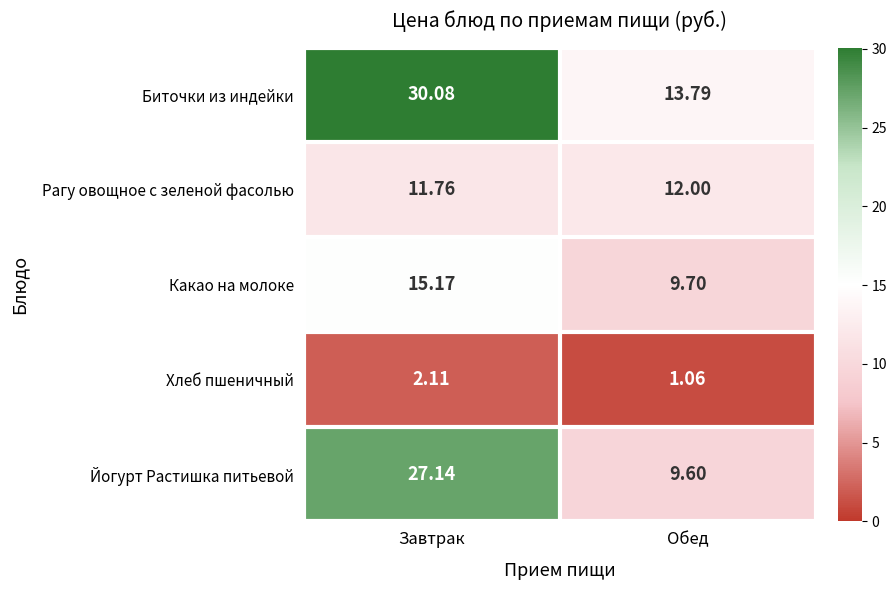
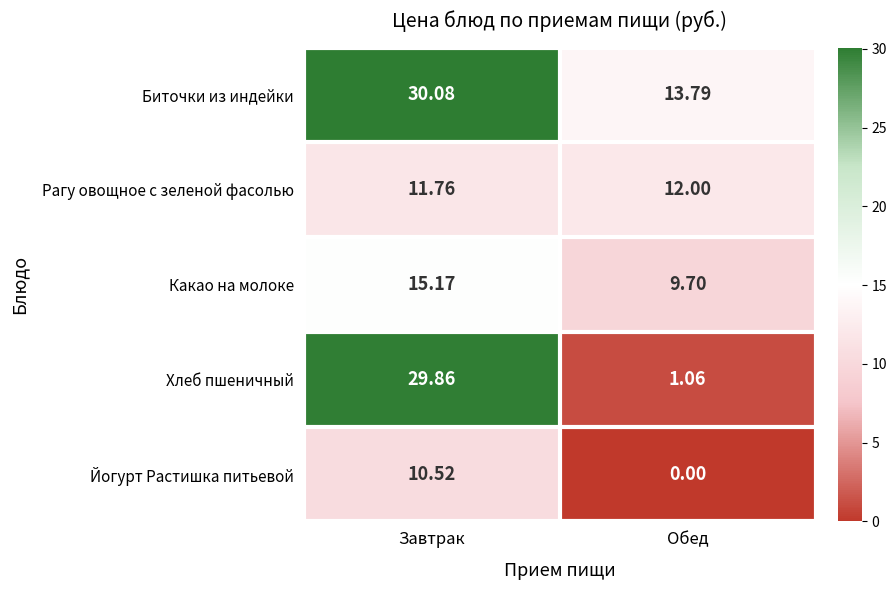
  {
    "Биточки из индейки": {
      "Завтрак": 30.08,
      "Обед": 13.79
    },
    "Рагу овощное с зеленой фасолью": {
      "Завтрак": 11.76,
      "Обед": 12.00
    },
    "Какао на молоке": {
      "Завтрак": 15.17,
      "Обед": 9.70
    },
    "Хлеб пшеничный": {
-     "Завтрак": 2.11,
+     "Завтрак": 29.86,
      "Обед": 1.06
    },
    "Йогурт Растишка питьевой": {
-     "Завтрак": 27.14,
-     "Обед": 9.60
+     "Завтрак": 10.52,
+     "Обед": 0.00
    }
  }
